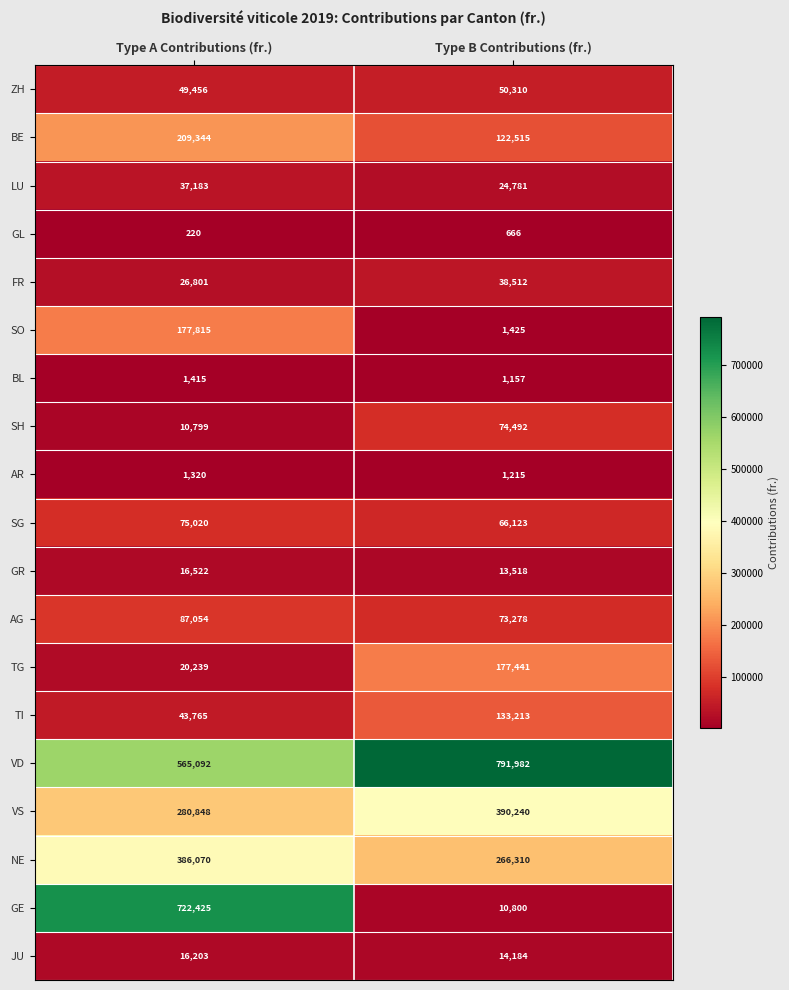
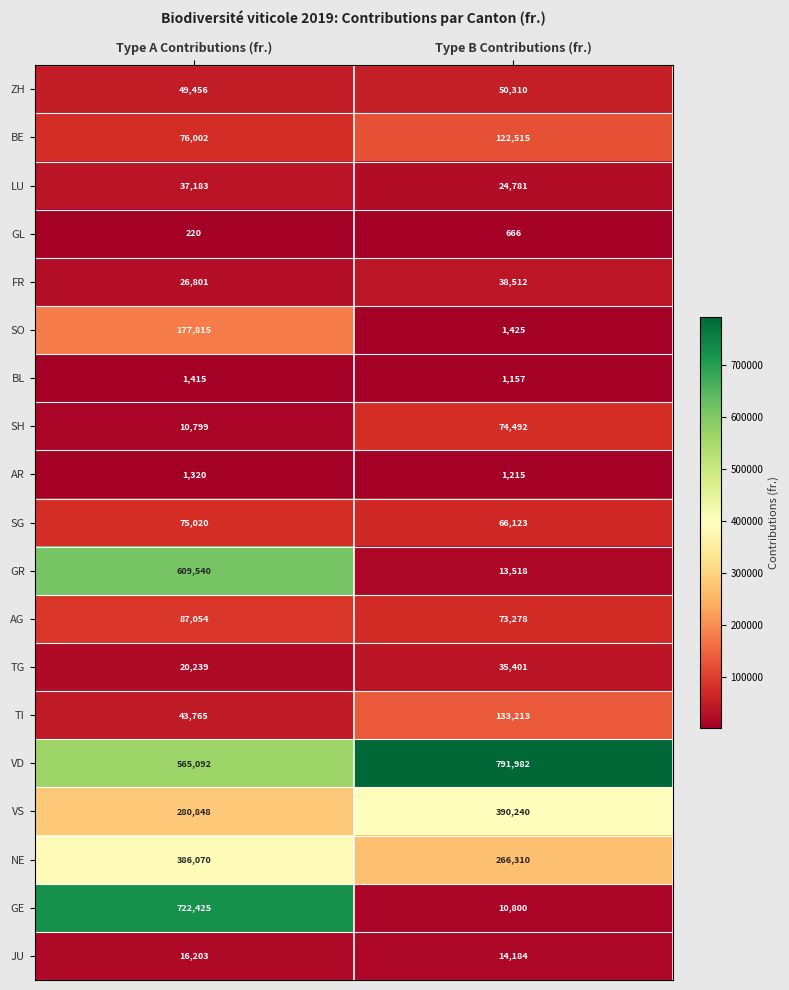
  {
    "ZH": {
      "Type A Contributions (fr.)": "49,456",
      "Type B Contributions (fr.)": "50,310"
    },
    "BE": {
-     "Type A Contributions (fr.)": "209,344",
+     "Type A Contributions (fr.)": "76,002",
      "Type B Contributions (fr.)": "122,515"
    },
    "LU": {
      "Type A Contributions (fr.)": "37,183",
      "Type B Contributions (fr.)": "24,781"
    },
    "GL": {
      "Type A Contributions (fr.)": "220",
      "Type B Contributions (fr.)": "666"
    },
    "FR": {
      "Type A Contributions (fr.)": "26,801",
      "Type B Contributions (fr.)": "38,512"
    },
    "SO": {
      "Type A Contributions (fr.)": "177,815",
      "Type B Contributions (fr.)": "1,425"
    },
    "BL": {
      "Type A Contributions (fr.)": "1,415",
      "Type B Contributions (fr.)": "1,157"
    },
    "SH": {
      "Type A Contributions (fr.)": "10,799",
      "Type B Contributions (fr.)": "74,492"
    },
    "AR": {
      "Type A Contributions (fr.)": "1,320",
      "Type B Contributions (fr.)": "1,215"
    },
    "SG": {
      "Type A Contributions (fr.)": "75,020",
      "Type B Contributions (fr.)": "66,123"
    },
    "GR": {
-     "Type A Contributions (fr.)": "16,522",
+     "Type A Contributions (fr.)": "609,540",
      "Type B Contributions (fr.)": "13,518"
    },
    "AG": {
      "Type A Contributions (fr.)": "87,054",
      "Type B Contributions (fr.)": "73,278"
    },
    "TG": {
      "Type A Contributions (fr.)": "20,239",
-     "Type B Contributions (fr.)": "177,441"
+     "Type B Contributions (fr.)": "35,401"
    },
    "TI": {
      "Type A Contributions (fr.)": "43,765",
      "Type B Contributions (fr.)": "133,213"
    },
    "VD": {
      "Type A Contributions (fr.)": "565,092",
      "Type B Contributions (fr.)": "791,982"
    },
    "VS": {
      "Type A Contributions (fr.)": "280,848",
      "Type B Contributions (fr.)": "390,240"
    },
    "NE": {
      "Type A Contributions (fr.)": "386,070",
      "Type B Contributions (fr.)": "266,310"
    },
    "GE": {
      "Type A Contributions (fr.)": "722,425",
      "Type B Contributions (fr.)": "10,800"
    },
    "JU": {
      "Type A Contributions (fr.)": "16,203",
      "Type B Contributions (fr.)": "14,184"
    }
  }
